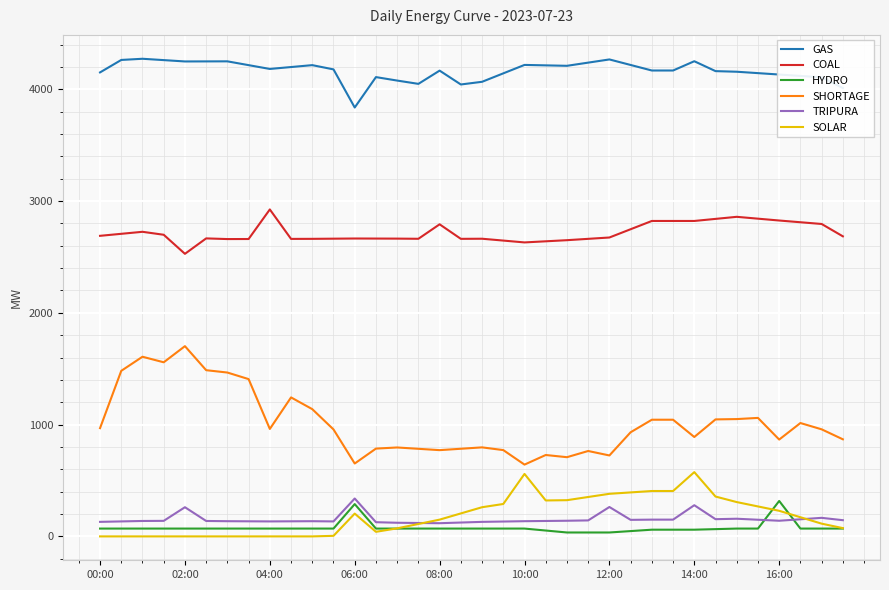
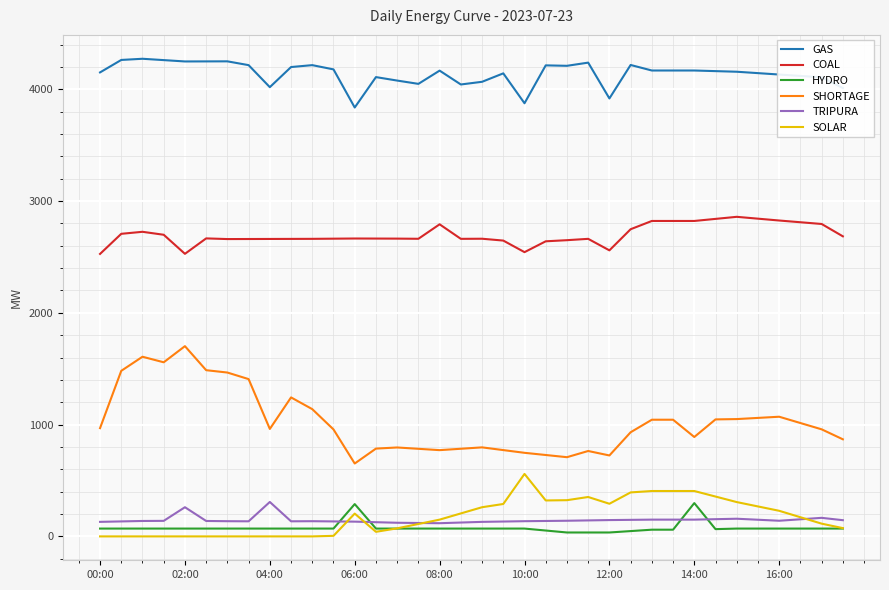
  {
    "GAS": {
      "00:00": 4150,
      "02:00": 4250,
-     "04:00": 4180,
+     "04:00": 4020,
      "06:00": 3840,
      "08:00": 4170,
-     "10:00": 4220,
-     "12:00": 4270,
-     "14:00": 4250
+     "10:00": 3880,
+     "12:00": 3920,
+     "14:00": 4170
    },
    "COAL": {
-     "00:00": 2690,
+     "00:00": 2530,
      "02:00": 2530,
-     "04:00": 2930,
+     "04:00": 2660,
      "06:00": 2670,
      "08:00": 2790,
-     "10:00": 2630,
-     "12:00": 2670,
+     "10:00": 2540,
+     "12:00": 2560,
      "14:00": 2820,
      "16:00": 2830
    },
    "HYDRO": {
      "00:00": 70,
      "02:00": 70,
      "04:00": 70,
      "06:00": 290,
      "08:00": 70,
      "10:00": 70,
      "12:00": 40,
-     "14:00": 60,
-     "16:00": 320
+     "14:00": 300,
+     "16:00": 70
    },
    "SHORTAGE": {
      "00:00": 970,
      "02:00": 1700,
      "04:00": 960,
      "06:00": 650,
      "08:00": 770,
-     "10:00": 640,
+     "10:00": 750,
      "12:00": 720,
      "14:00": 890,
-     "16:00": 870
+     "16:00": 1070
    },
    "TRIPURA": {
      "00:00": 130,
      "02:00": 260,
-     "04:00": 130,
-     "06:00": 340,
+     "04:00": 310,
+     "06:00": 130,
      "08:00": 120,
      "10:00": 140,
-     "12:00": 260,
-     "14:00": 280,
+     "12:00": 150,
+     "14:00": 150,
      "16:00": 140
    },
    "SOLAR": {
      "00:00": 0,
      "02:00": 0,
      "04:00": 0,
      "06:00": 200,
      "08:00": 150,
      "10:00": 560,
-     "12:00": 380,
-     "14:00": 580,
+     "12:00": 290,
+     "14:00": 410,
      "16:00": 230
    }
  }
